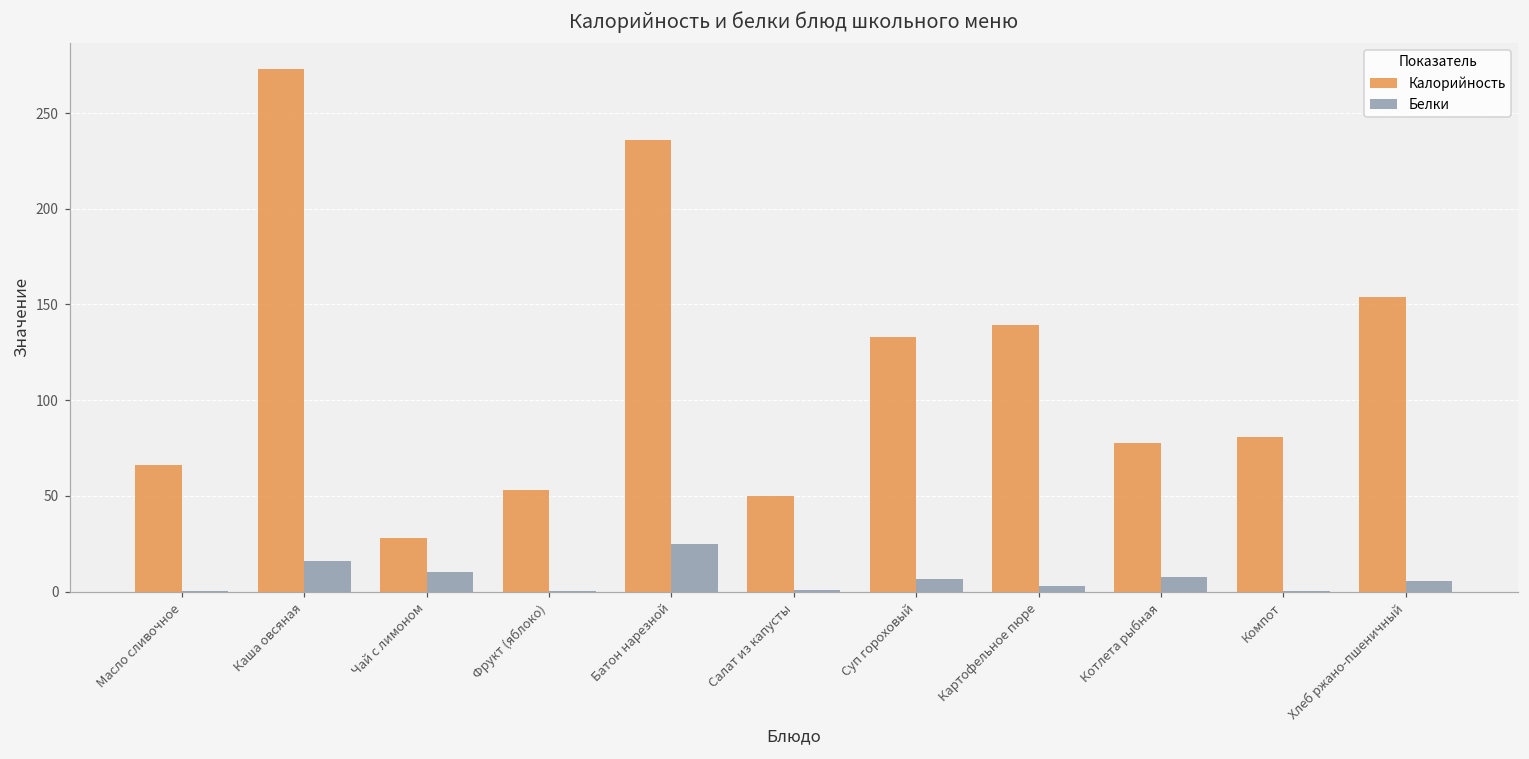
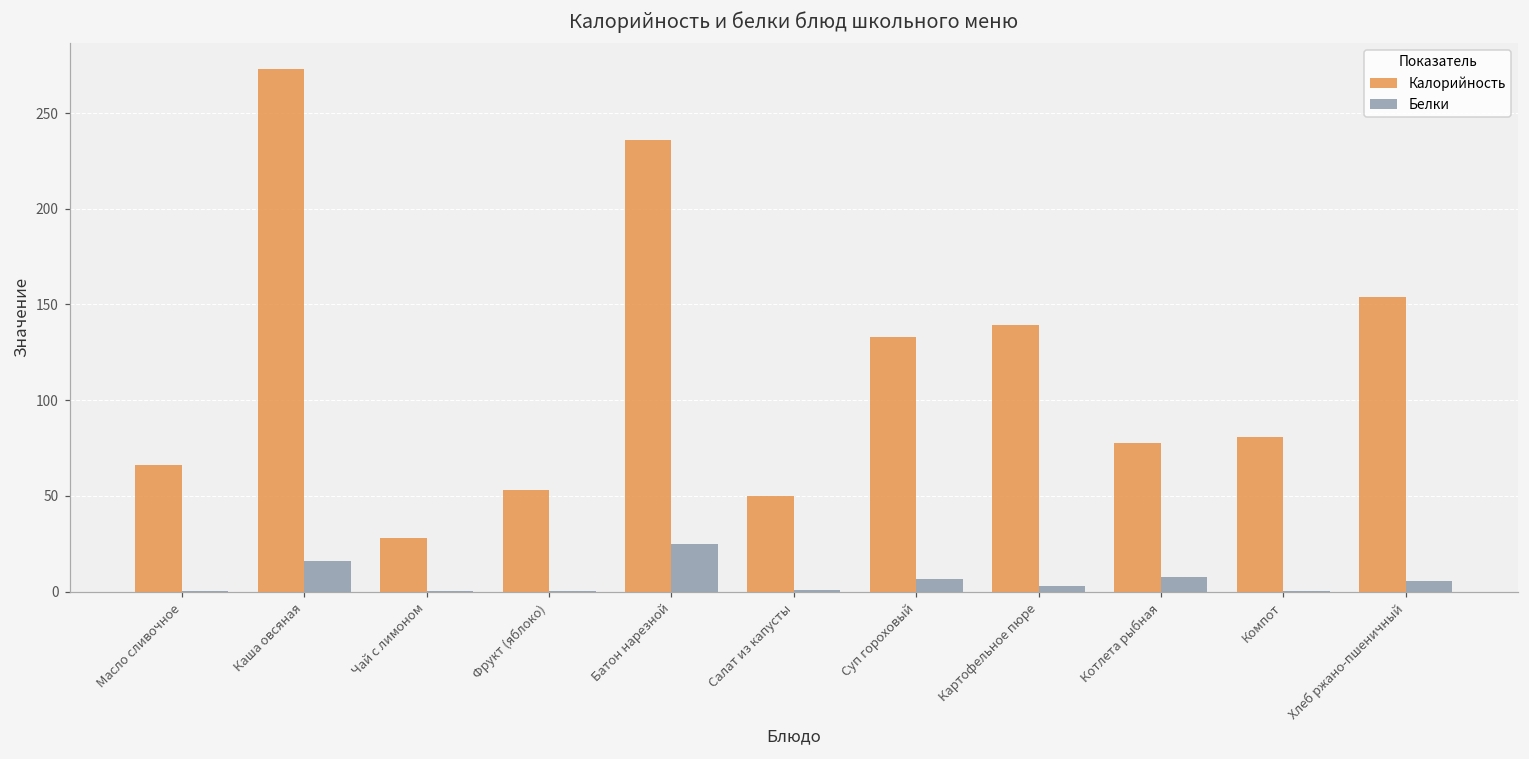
  {
    "Калорийность": {
      "Масло сливочное": 66,
      "Каша овсяная": 273,
      "Чай с лимоном": 28,
      "Фрукт (яблоко)": 53,
      "Батон нарезной": 236,
      "Салат из капусты": 50,
      "Суп гороховый": 133,
      "Картофельное пюре": 139,
      "Котлета рыбная": 78,
      "Компот": 81,
      "Хлеб ржано-пшеничный": 154
    },
    "Белки": {
      "Каша овсяная": 16,
-     "Чай с лимоном": 11,
+     "Чай с лимоном": 0,
      "Батон нарезной": 25,
      "Суп гороховый": 7,
      "Картофельное пюре": 3,
      "Котлета рыбная": 8,
      "Хлеб ржано-пшеничный": 6
    }
  }
